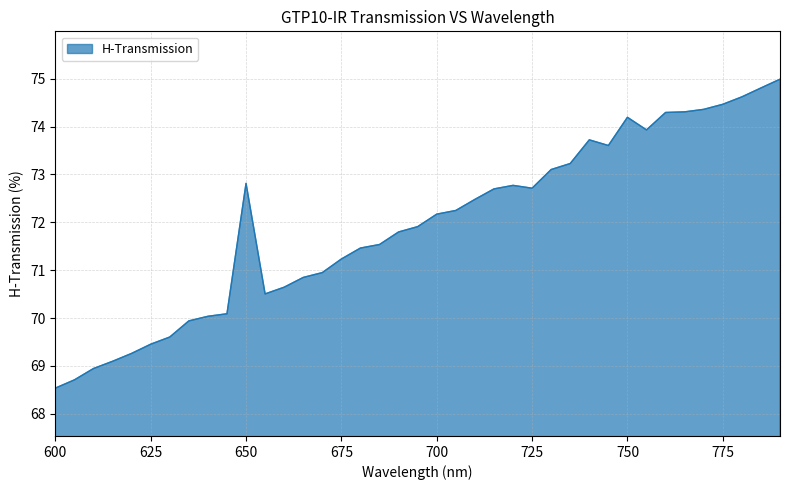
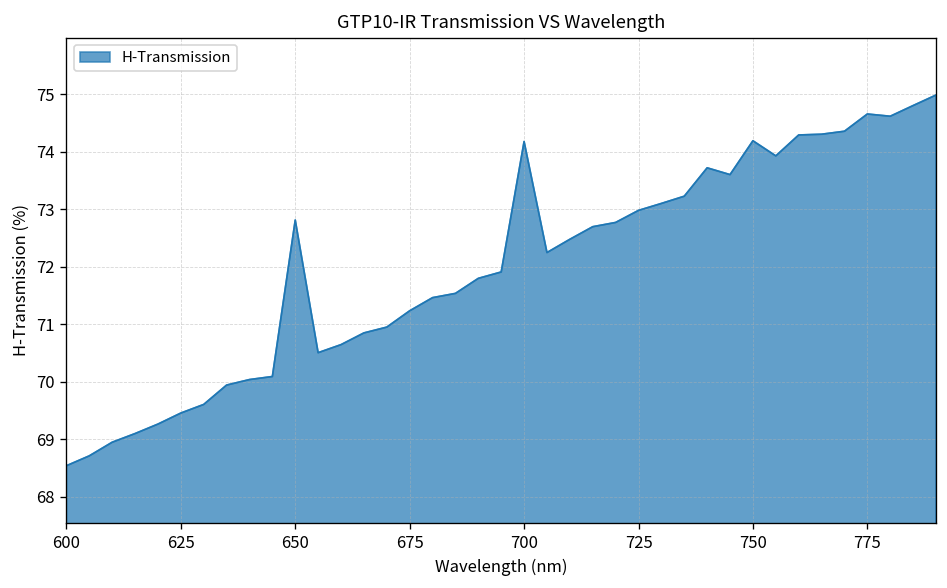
  {
    "600": 68.5,
    "625": 69.5,
    "650": 72.8,
    "675": 71.2,
-   "700": 72.2,
-   "725": 72.7,
+   "700": 74.2,
+   "725": 73.0,
    "750": 74.2,
-   "775": 74.5
+   "775": 74.7
  }
